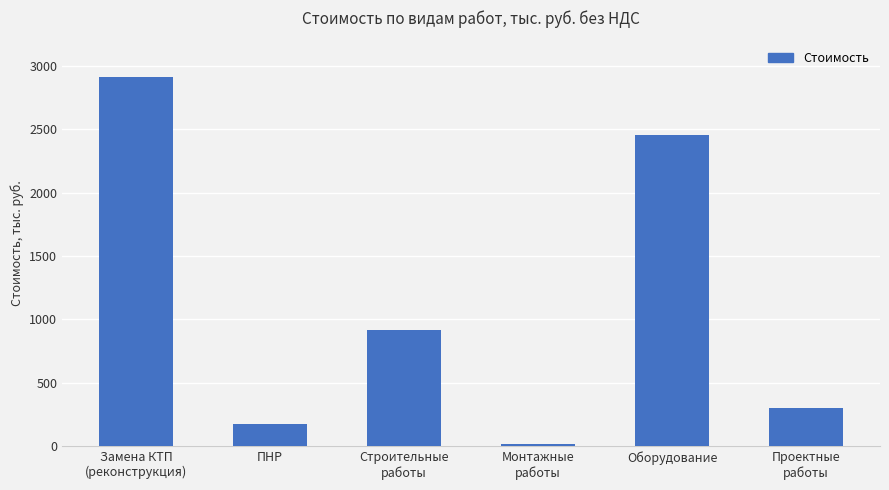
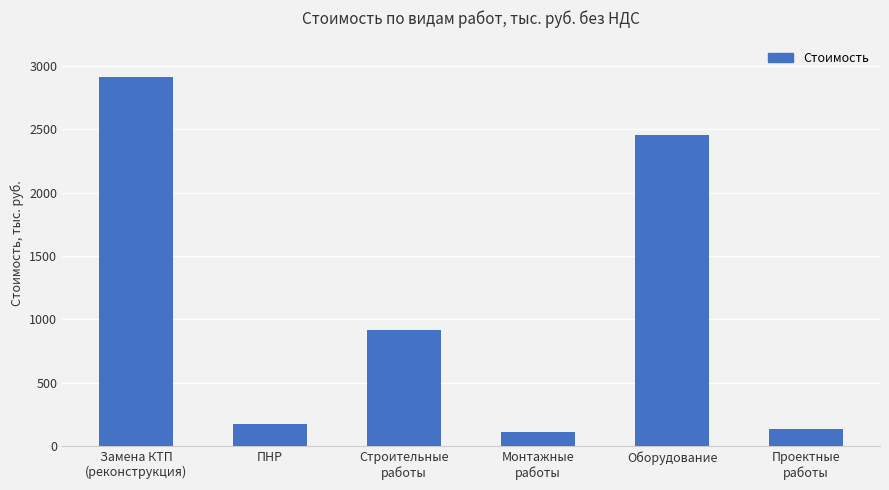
  {
    "Замена КТП (реконструкция)": 2910,
    "ПНР": 170,
    "Строительные работы": 910,
-   "Монтажные работы": 20,
+   "Монтажные работы": 110,
    "Оборудование": 2460,
-   "Проектные работы": 300
+   "Проектные работы": 140
  }
